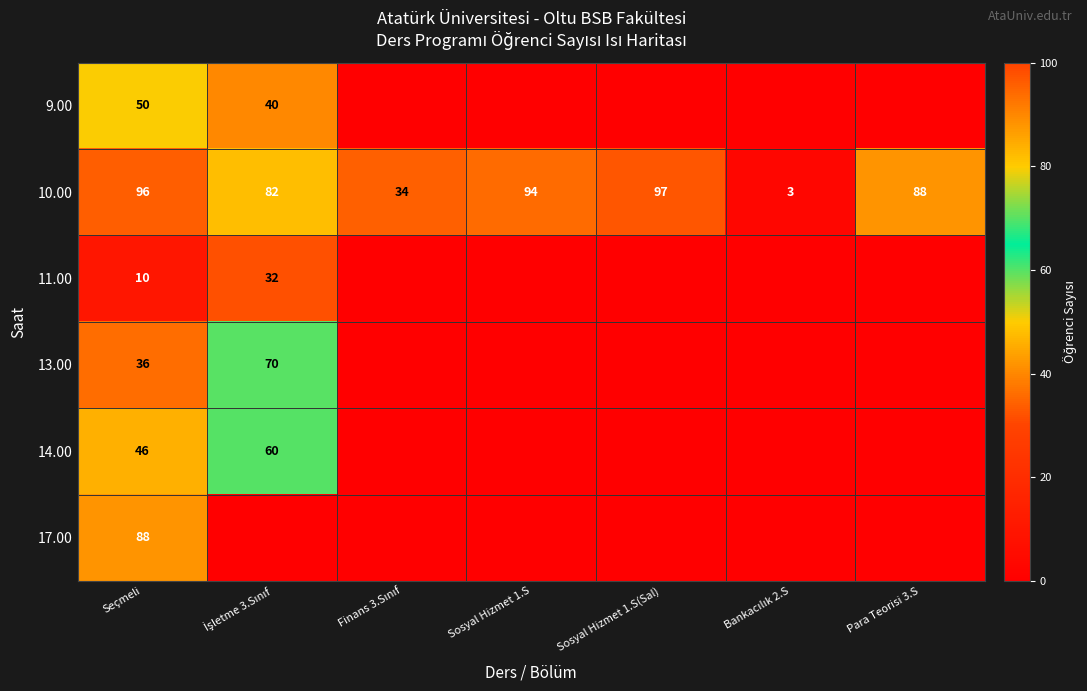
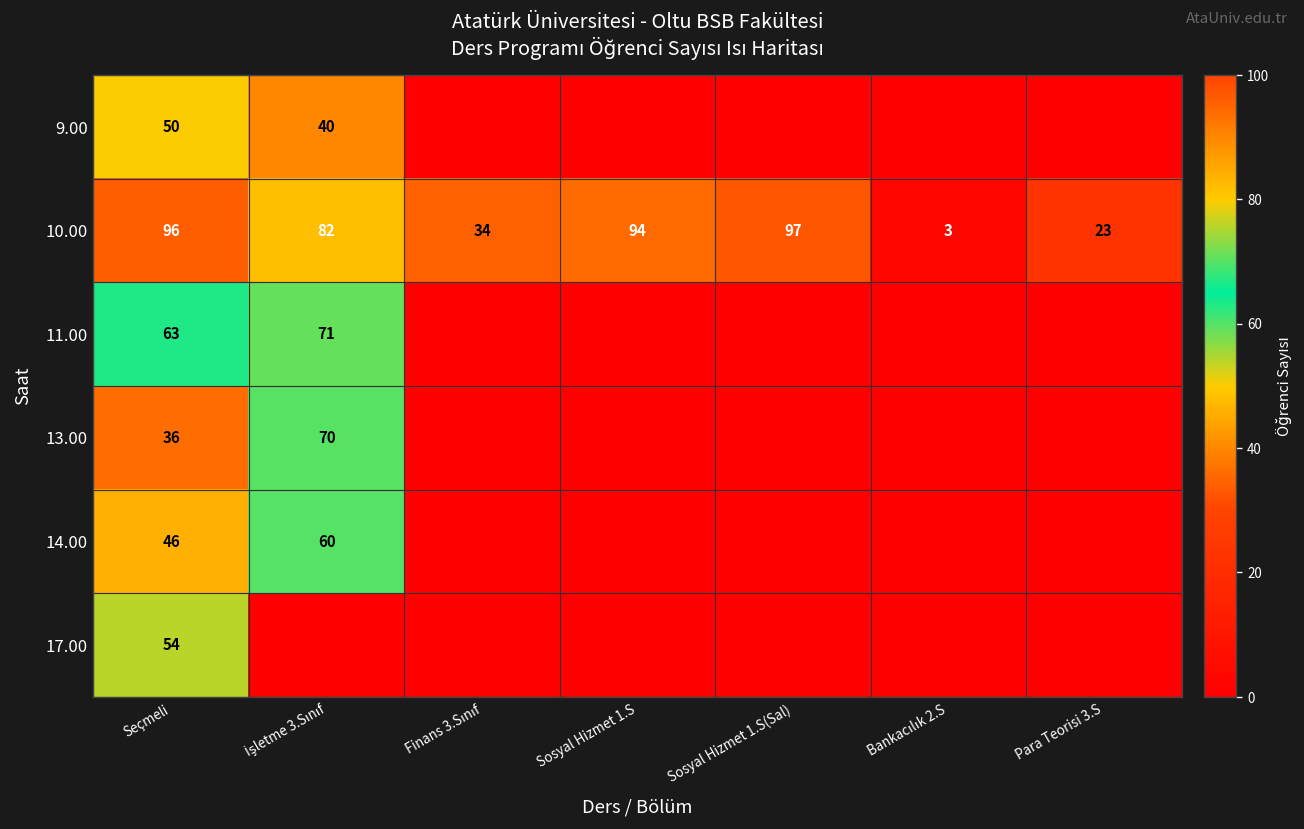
  {
    "9.00": {
      "Seçmeli": 50,
      "İşletme 3.Sınıf": 40
    },
    "10.00": {
      "Seçmeli": 96,
      "İşletme 3.Sınıf": 82,
      "Finans 3.Sınıf": 34,
      "Sosyal Hizmet 1.S": 94,
      "Sosyal Hizmet 1.S(Sal)": 97,
      "Bankacılık 2.S": 3,
-     "Para Teorisi 3.S": 88
+     "Para Teorisi 3.S": 23
    },
    "11.00": {
-     "Seçmeli": 10,
-     "İşletme 3.Sınıf": 32
+     "Seçmeli": 63,
+     "İşletme 3.Sınıf": 71
    },
    "13.00": {
      "Seçmeli": 36,
      "İşletme 3.Sınıf": 70
    },
    "14.00": {
      "Seçmeli": 46,
      "İşletme 3.Sınıf": 60
    },
    "17.00": {
-     "Seçmeli": 88
+     "Seçmeli": 54
    }
  }
